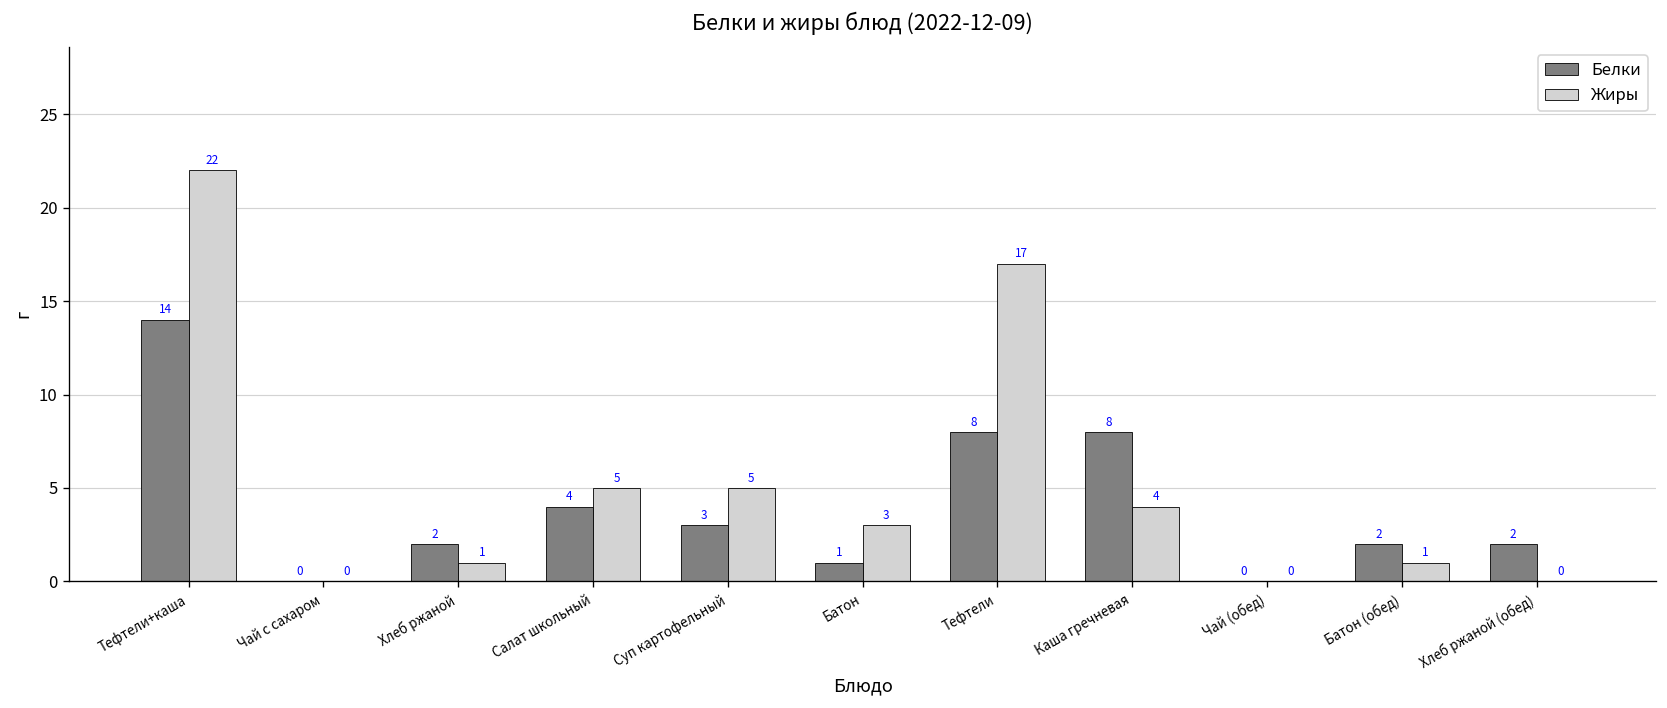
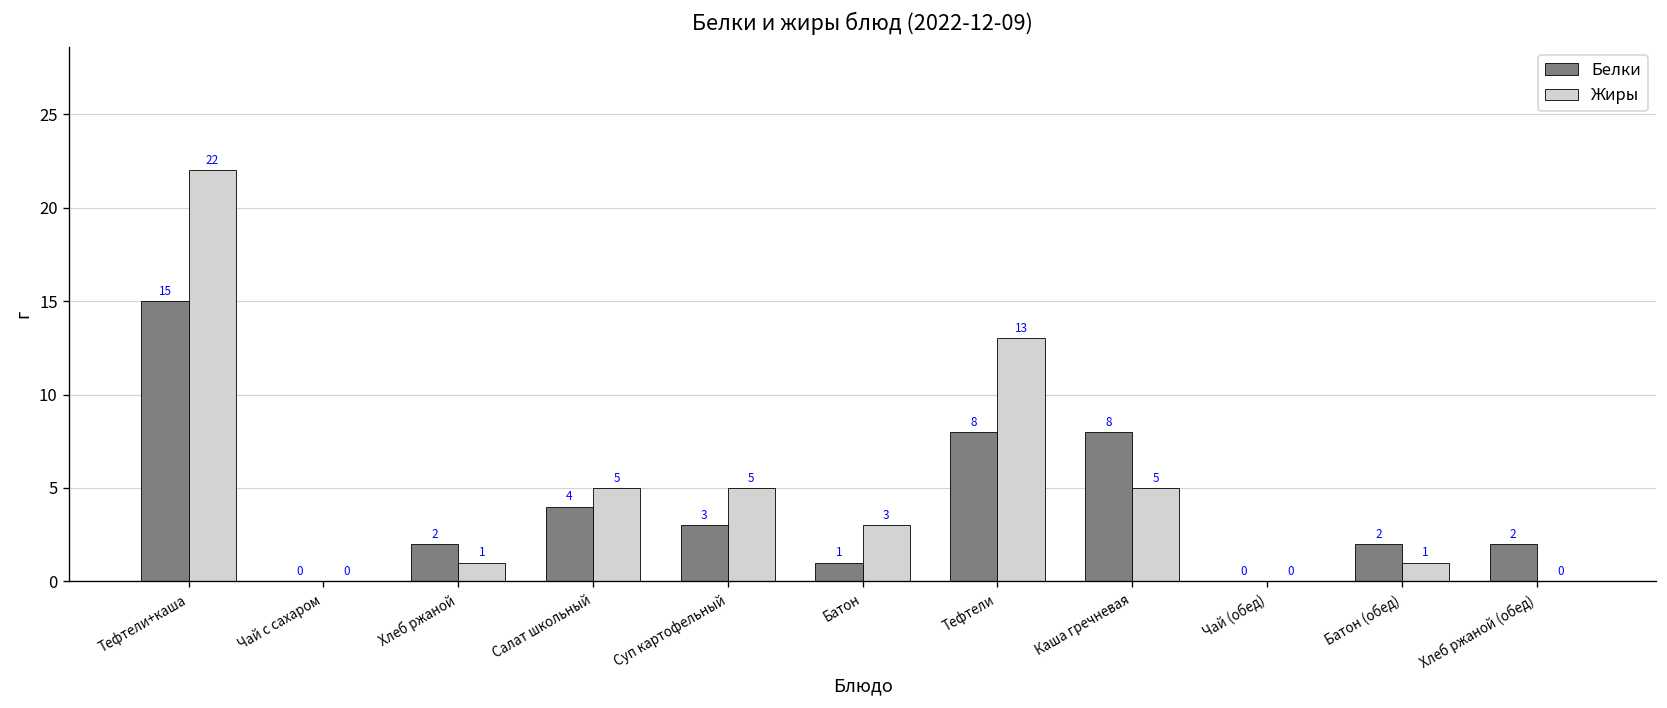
  {
    "Белки": {
-     "Тефтели+каша": 14,
+     "Тефтели+каша": 15,
      "Чай с сахаром": 0,
      "Хлеб ржаной": 2,
      "Салат школьный": 4,
      "Суп картофельный": 3,
      "Батон": 1,
      "Тефтели": 8,
      "Каша гречневая": 8,
      "Чай (обед)": 0,
      "Батон (обед)": 2,
      "Хлеб ржаной (обед)": 2
    },
    "Жиры": {
      "Тефтели+каша": 22,
      "Чай с сахаром": 0,
      "Хлеб ржаной": 1,
      "Салат школьный": 5,
      "Суп картофельный": 5,
      "Батон": 3,
-     "Тефтели": 17,
-     "Каша гречневая": 4,
+     "Тефтели": 13,
+     "Каша гречневая": 5,
      "Чай (обед)": 0,
      "Батон (обед)": 1,
      "Хлеб ржаной (обед)": 0
    }
  }
